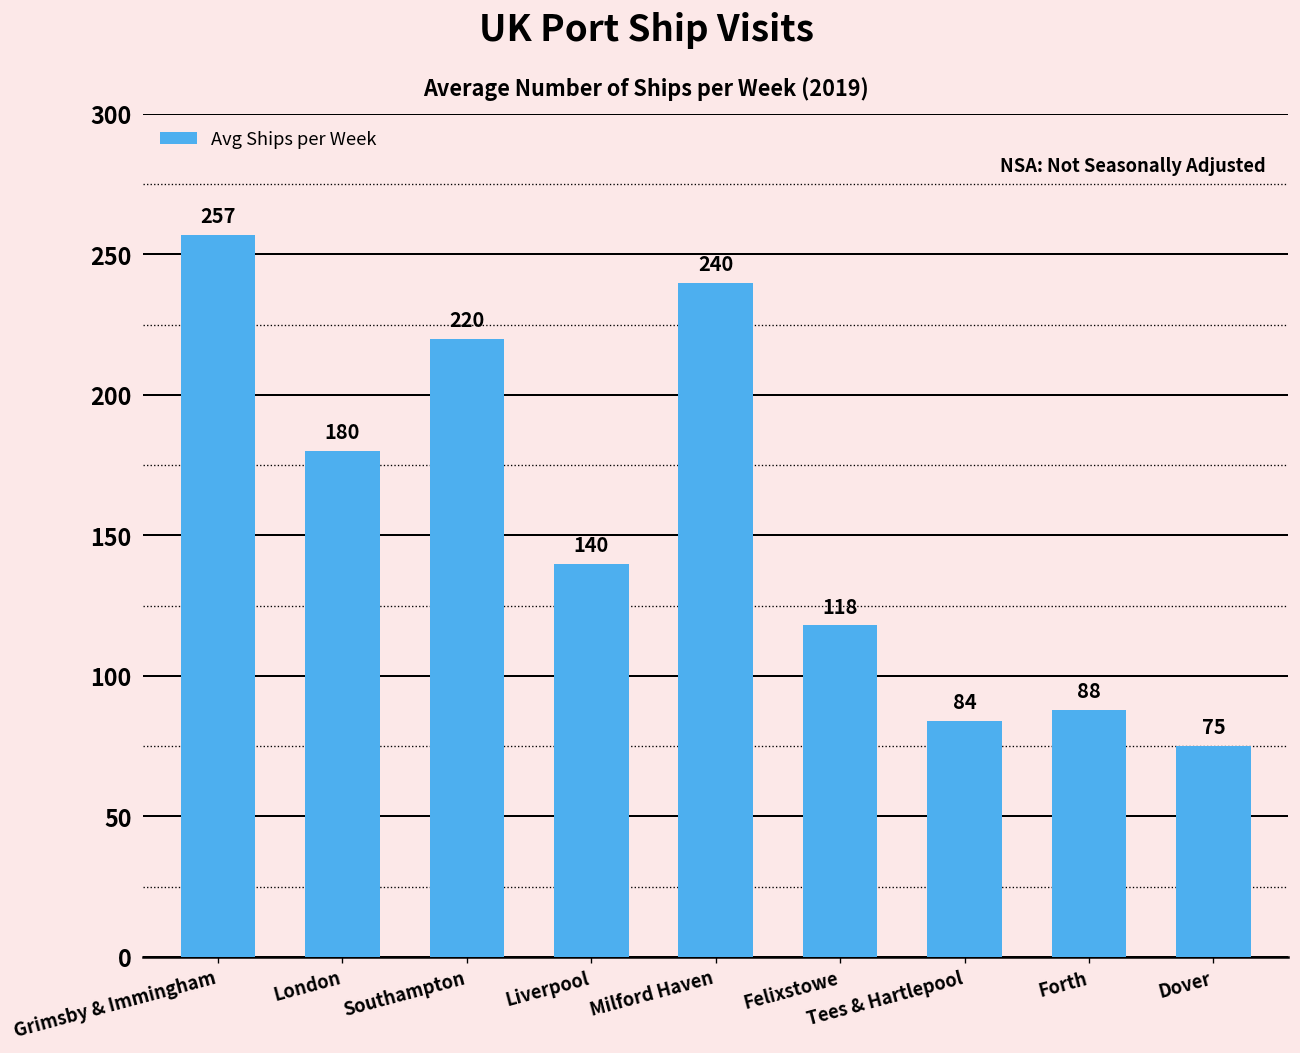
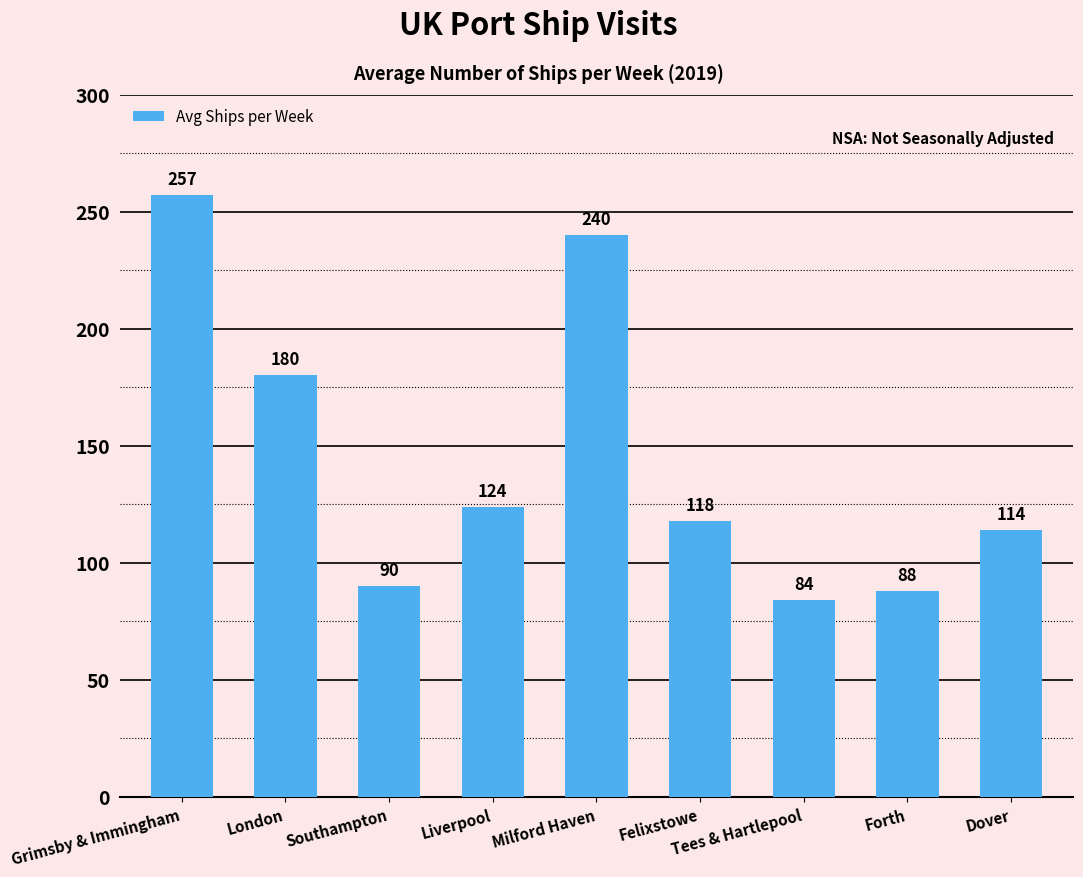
  {
    "Grimsby & Immingham": 257,
    "London": 180,
-   "Southampton": 220,
-   "Liverpool": 140,
+   "Southampton": 90,
+   "Liverpool": 124,
    "Milford Haven": 240,
    "Felixstowe": 118,
    "Tees & Hartlepool": 84,
    "Forth": 88,
-   "Dover": 75
+   "Dover": 114
  }
